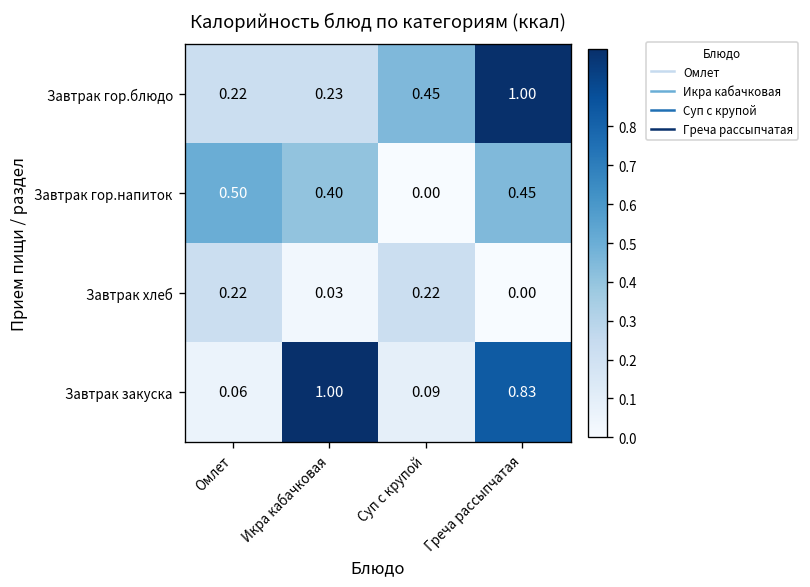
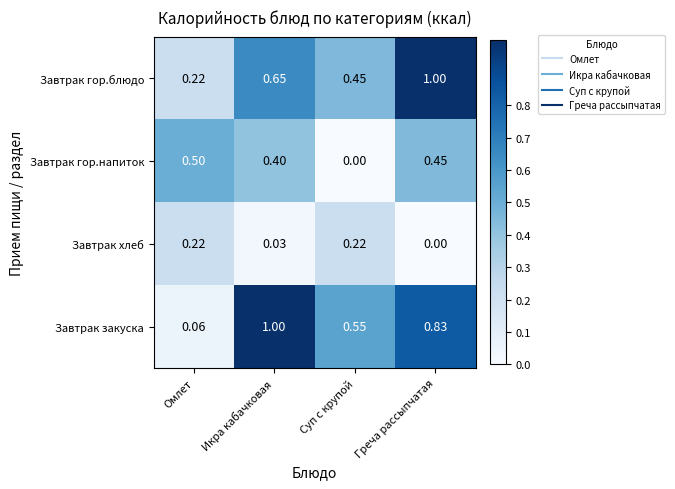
  {
    "Завтрак гор.блюдо": {
      "Омлет": 0.22,
-     "Икра кабачковая": 0.23,
+     "Икра кабачковая": 0.65,
      "Суп с крупой": 0.45,
      "Греча рассыпчатая": 1.00
    },
    "Завтрак гор.напиток": {
      "Омлет": 0.50,
      "Икра кабачковая": 0.40,
      "Суп с крупой": 0.00,
      "Греча рассыпчатая": 0.45
    },
    "Завтрак хлеб": {
      "Омлет": 0.22,
      "Икра кабачковая": 0.03,
      "Суп с крупой": 0.22,
      "Греча рассыпчатая": 0.00
    },
    "Завтрак закуска": {
      "Омлет": 0.06,
      "Икра кабачковая": 1.00,
-     "Суп с крупой": 0.09,
+     "Суп с крупой": 0.55,
      "Греча рассыпчатая": 0.83
    }
  }
